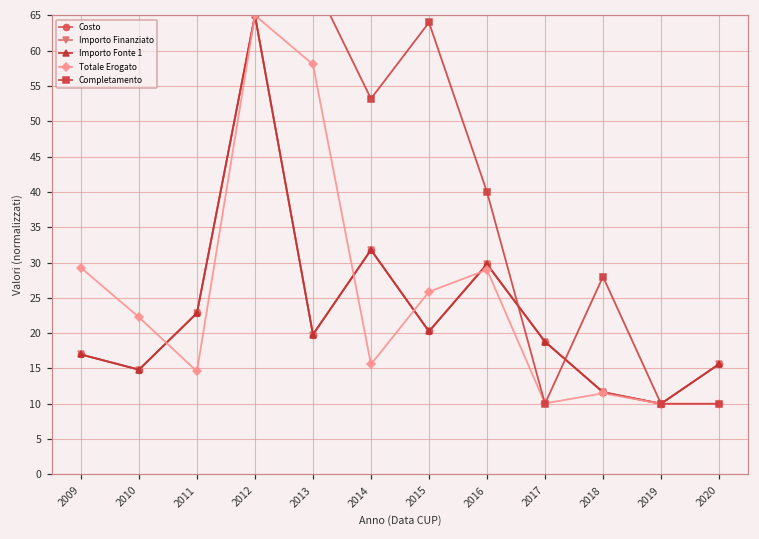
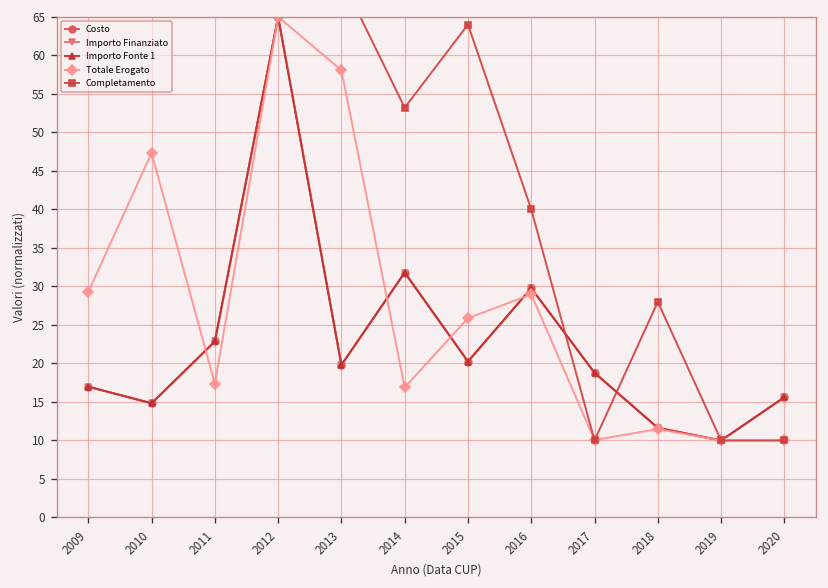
  {
    "Totale Erogato": {
      "2009": 29,
-     "2010": 22,
-     "2011": 15,
+     "2010": 47,
+     "2011": 17,
      "2013": 58,
-     "2014": 16,
+     "2014": 17,
      "2015": 26,
      "2016": 29
    }
  }
